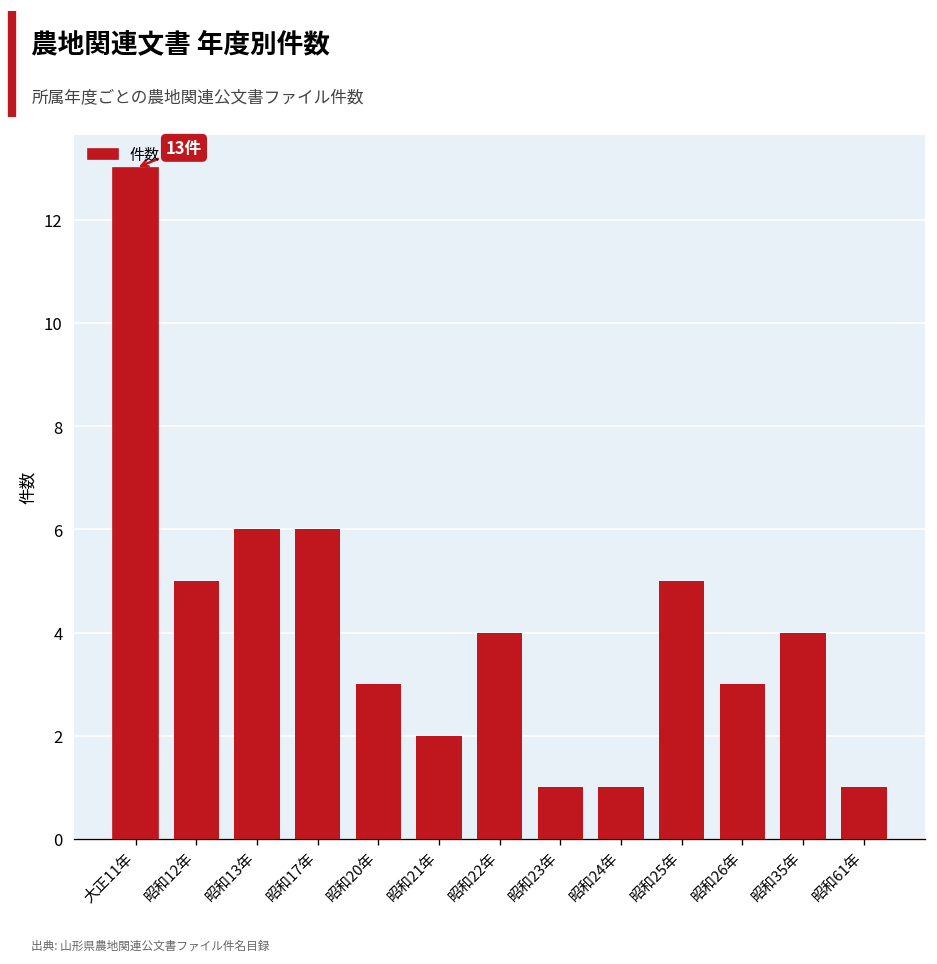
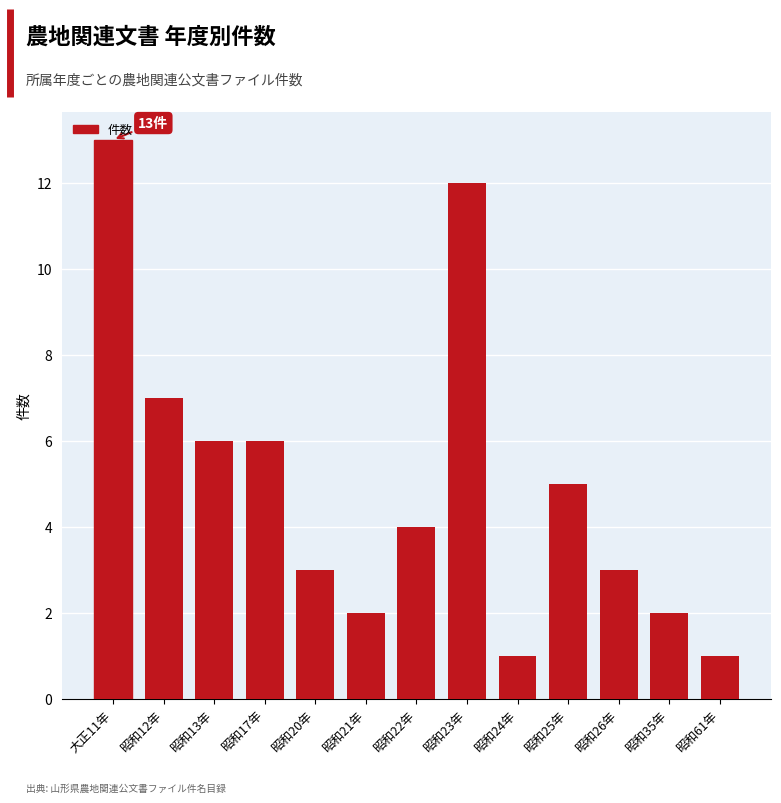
  {
-   "昭和12年": 5,
+   "昭和12年": 7,
    "昭和13年": 6,
    "昭和17年": 6,
    "昭和20年": 3,
    "昭和21年": 2,
    "昭和22年": 4,
-   "昭和23年": 1,
+   "昭和23年": 12,
    "昭和24年": 1,
    "昭和25年": 5,
    "昭和26年": 3,
-   "昭和35年": 4,
+   "昭和35年": 2,
    "昭和61年": 1
  }
